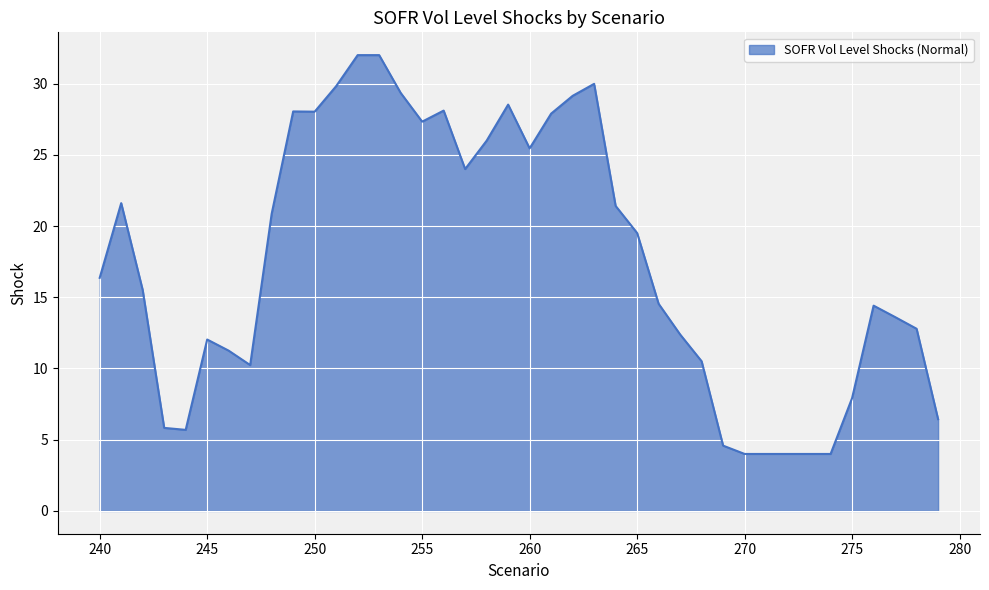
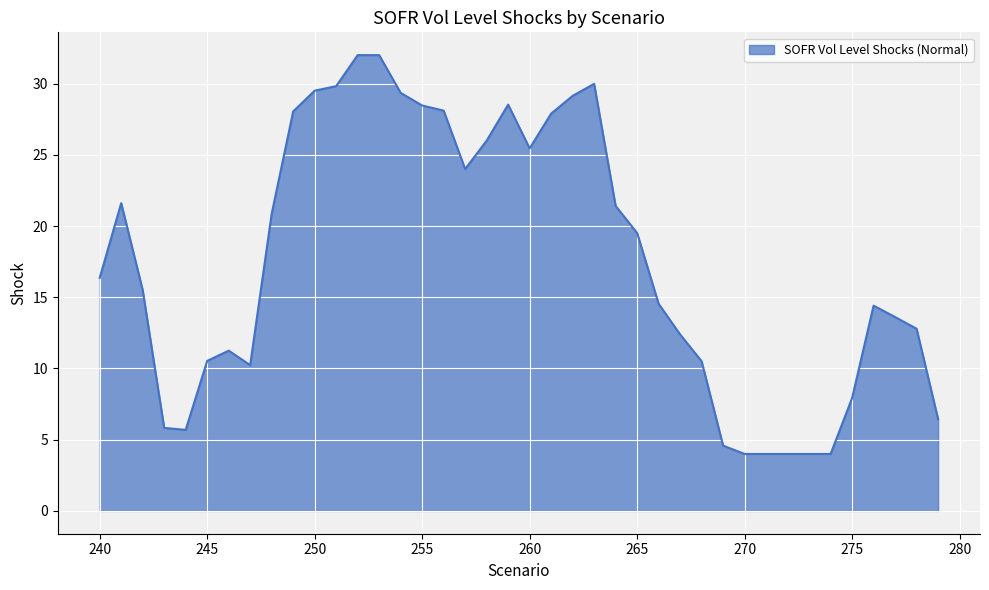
  {
    "240": 16.4,
-   "245": 12.0,
-   "250": 28.0,
-   "255": 27.3,
+   "245": 10.5,
+   "250": 29.5,
+   "255": 28.5,
    "260": 25.5,
    "265": 19.5,
    "270": 4.0,
    "275": 7.9
  }
